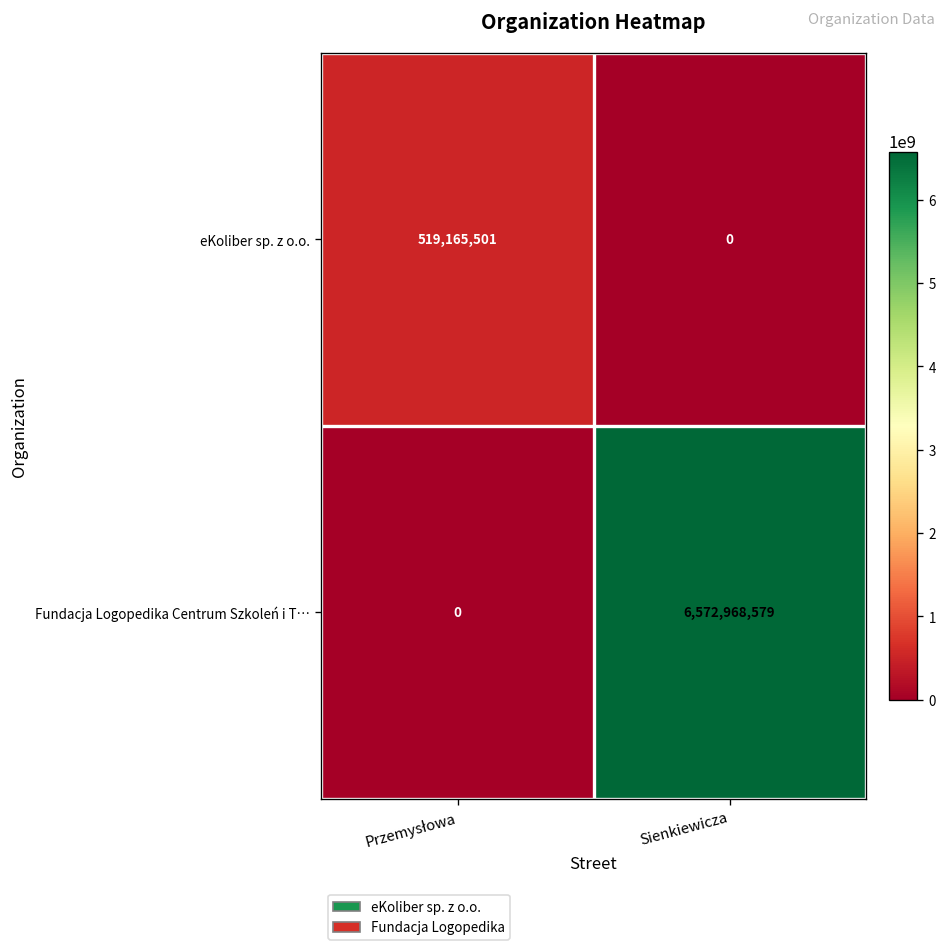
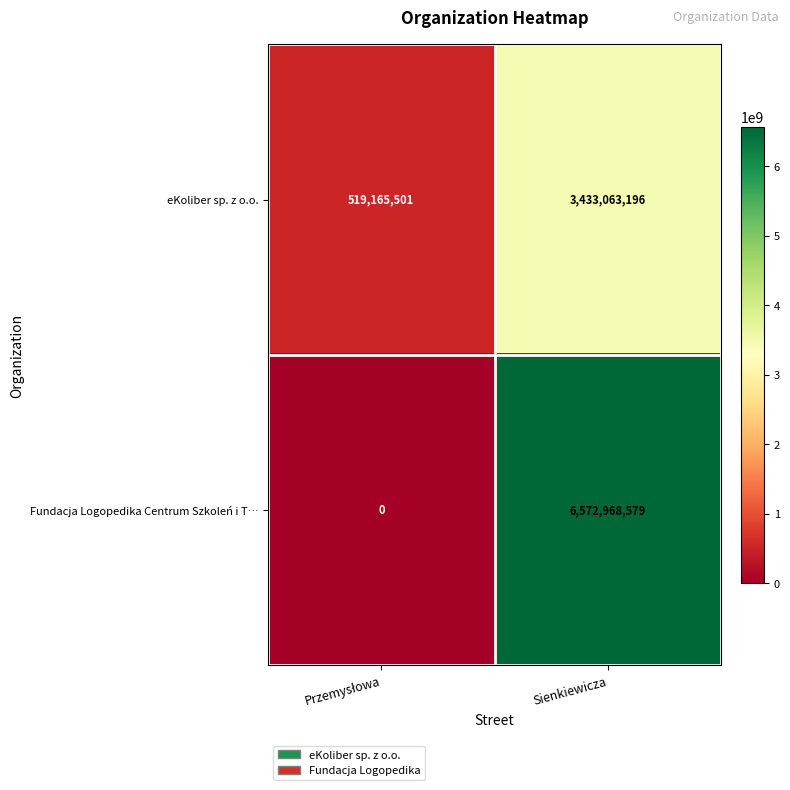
  {
    "eKoliber sp. z o.o.": {
      "Przemysłowa": "519,165,501",
-     "Sienkiewicza": "0"
+     "Sienkiewicza": "3,433,063,196"
    },
    "Fundacja Logopedika Centrum Szkoleń i T…": {
      "Przemysłowa": "0",
      "Sienkiewicza": "6,572,968,579"
    }
  }
